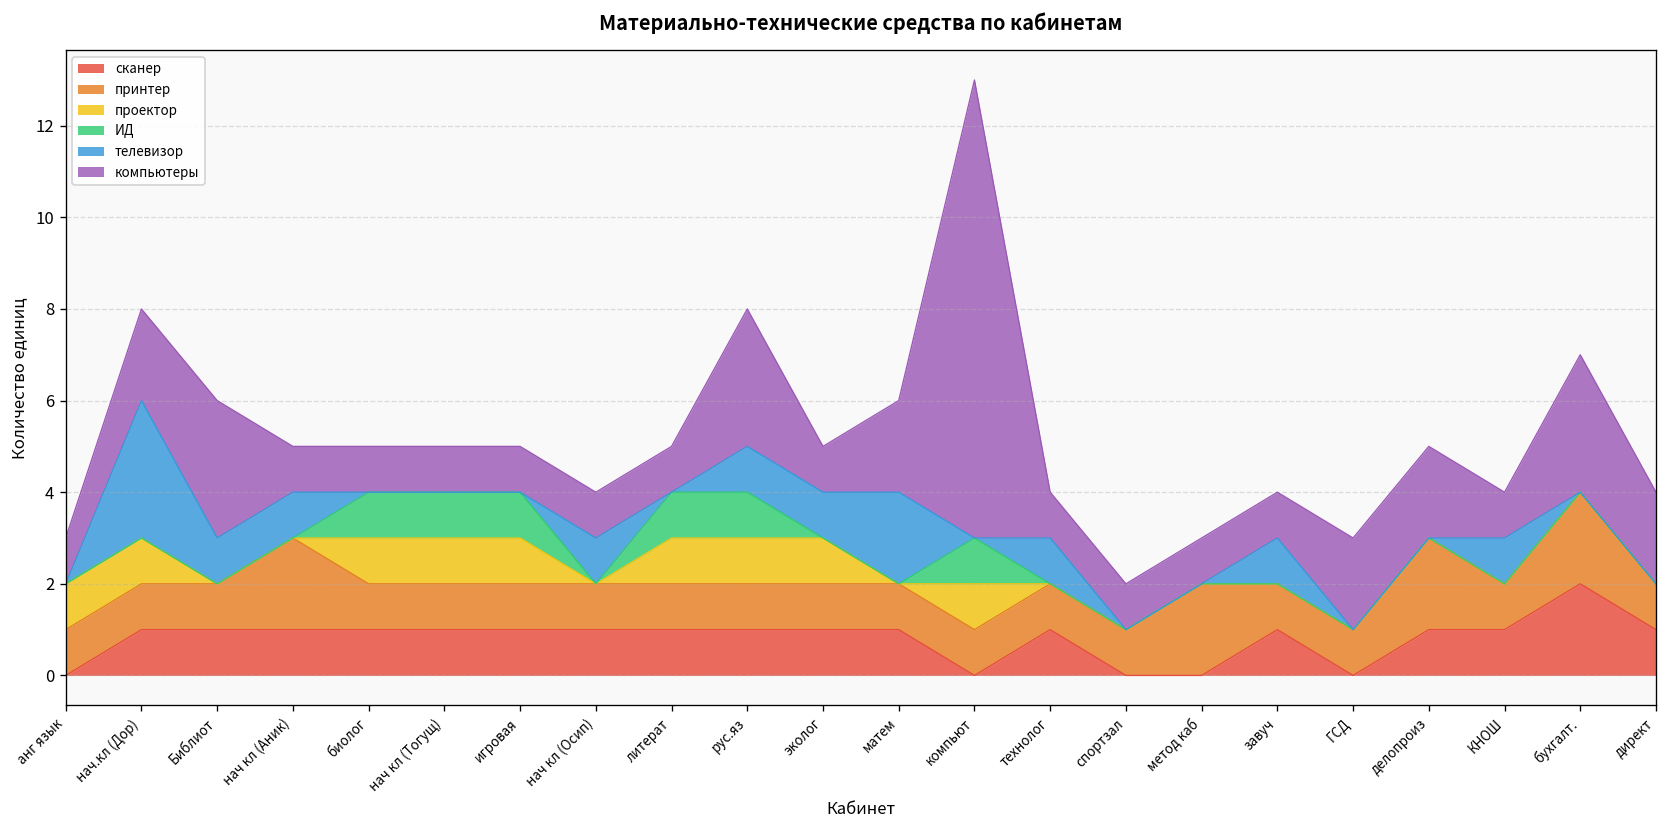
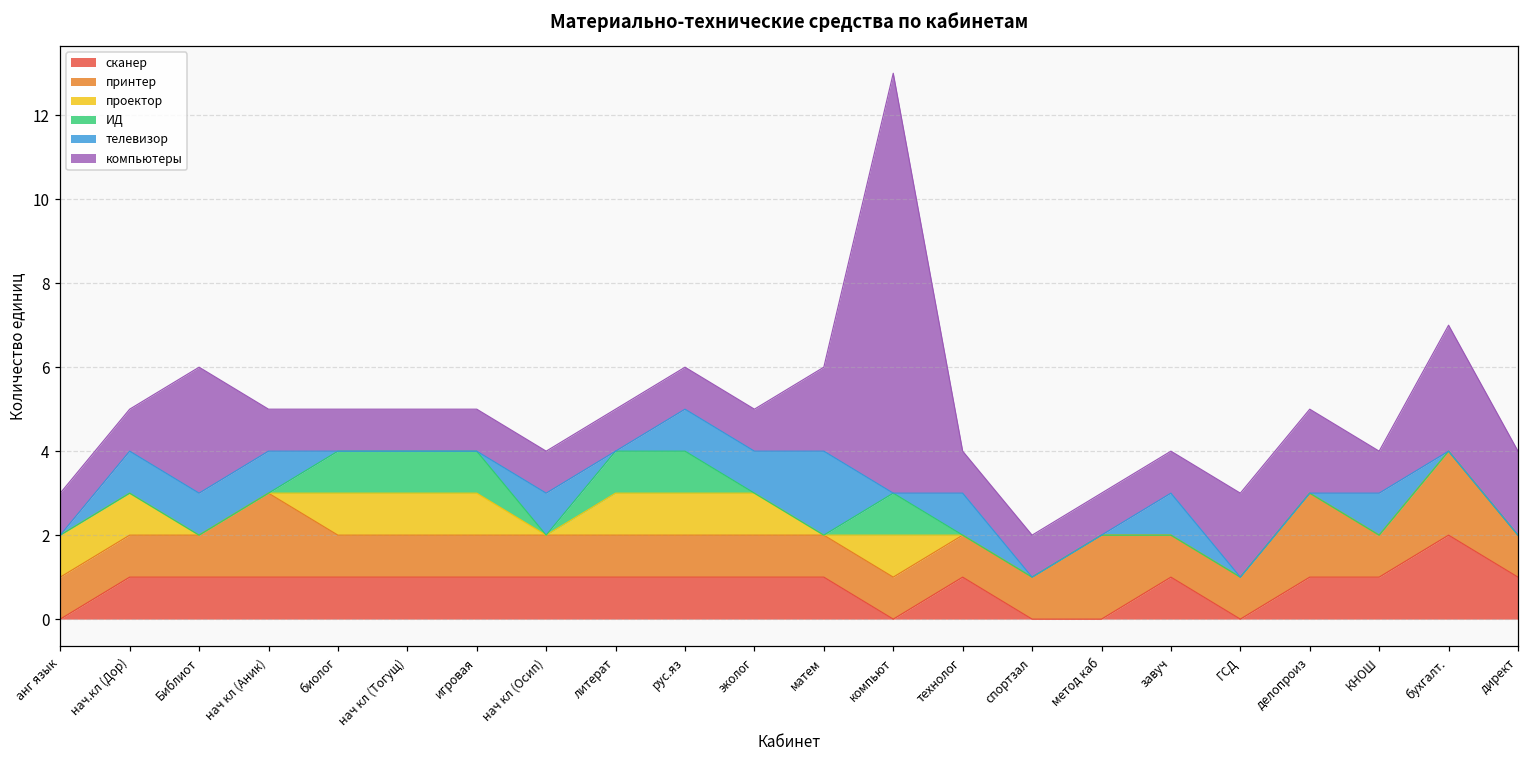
  {
    "проектор": {
      "биолог": 1,
      "нач кл (Тогущ)": 1,
      "игровая": 1,
      "литерат": 1,
      "рус.яз": 1,
      "компьют": 1
    },
    "ИД": {
      "рус.яз": 1
    },
    "телевизор": {
-     "нач.кл (Дор)": 3,
+     "нач.кл (Дор)": 1,
      "Библиот": 1,
      "нач кл (Аник)": 1,
      "нач кл (Осип)": 1,
      "рус.яз": 1,
      "эколог": 1,
      "матем": 2,
      "технолог": 1,
      "завуч": 1,
      "КНОШ": 1
    },
    "компьютеры": {
      "анг язык": 1,
-     "нач.кл (Дор)": 2,
+     "нач.кл (Дор)": 1,
      "Библиот": 3,
      "нач кл (Аник)": 1,
      "биолог": 1,
      "нач кл (Тогущ)": 1,
      "игровая": 1,
      "нач кл (Осип)": 1,
      "литерат": 1,
-     "рус.яз": 3,
+     "рус.яз": 1,
      "эколог": 1,
      "матем": 2,
      "компьют": 10,
      "технолог": 1,
      "спортзал": 1,
      "метод каб": 1,
      "завуч": 1,
      "ГСД": 2,
      "делопроиз": 2,
      "КНОШ": 1,
      "бухгалт.": 3,
      "директ": 2
    }
  }
